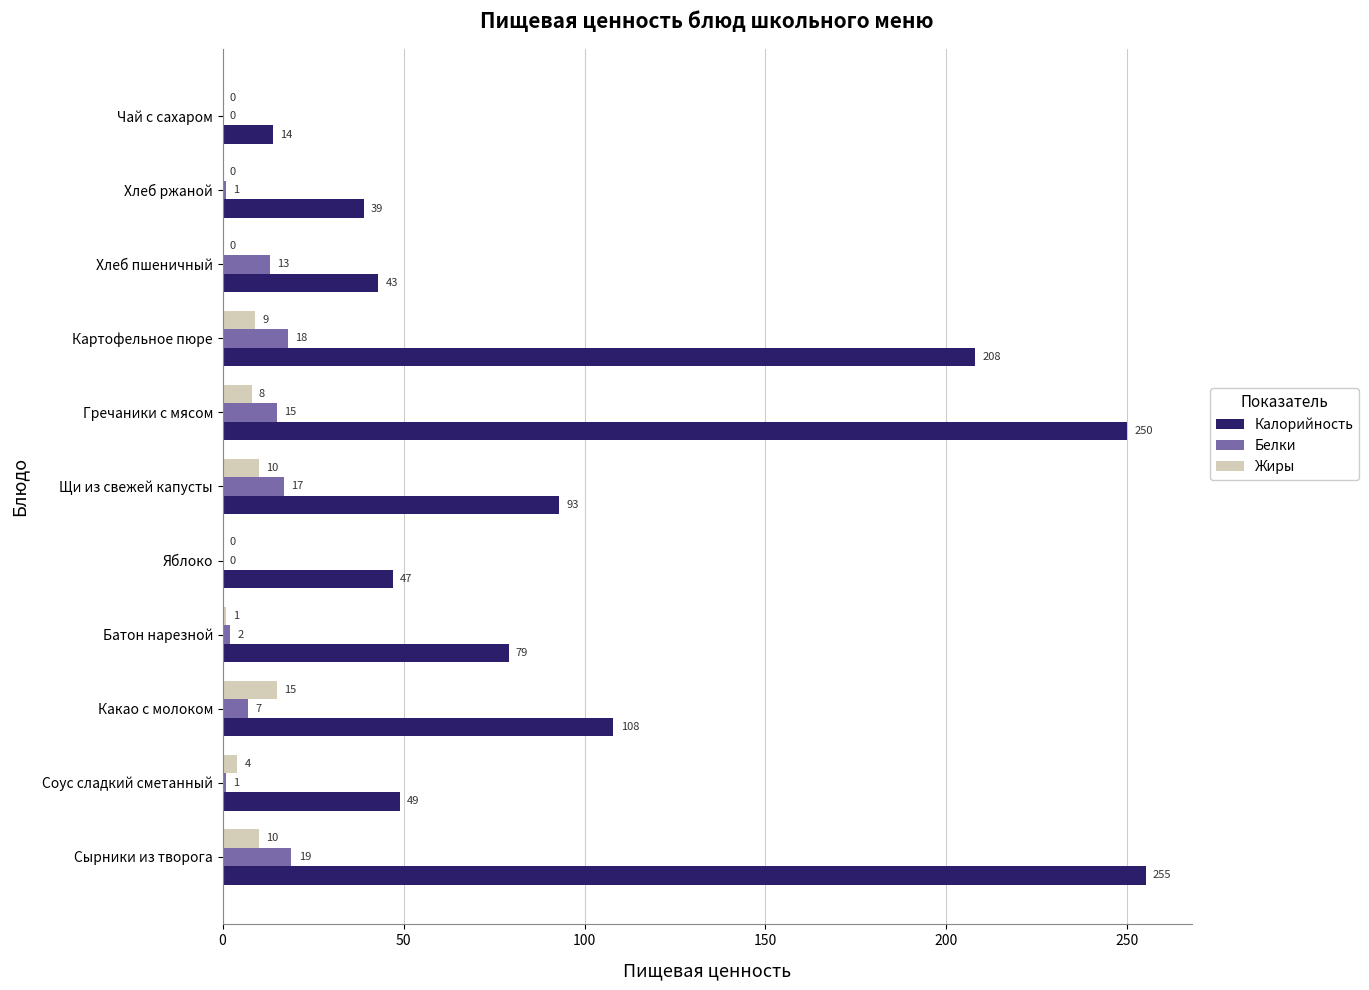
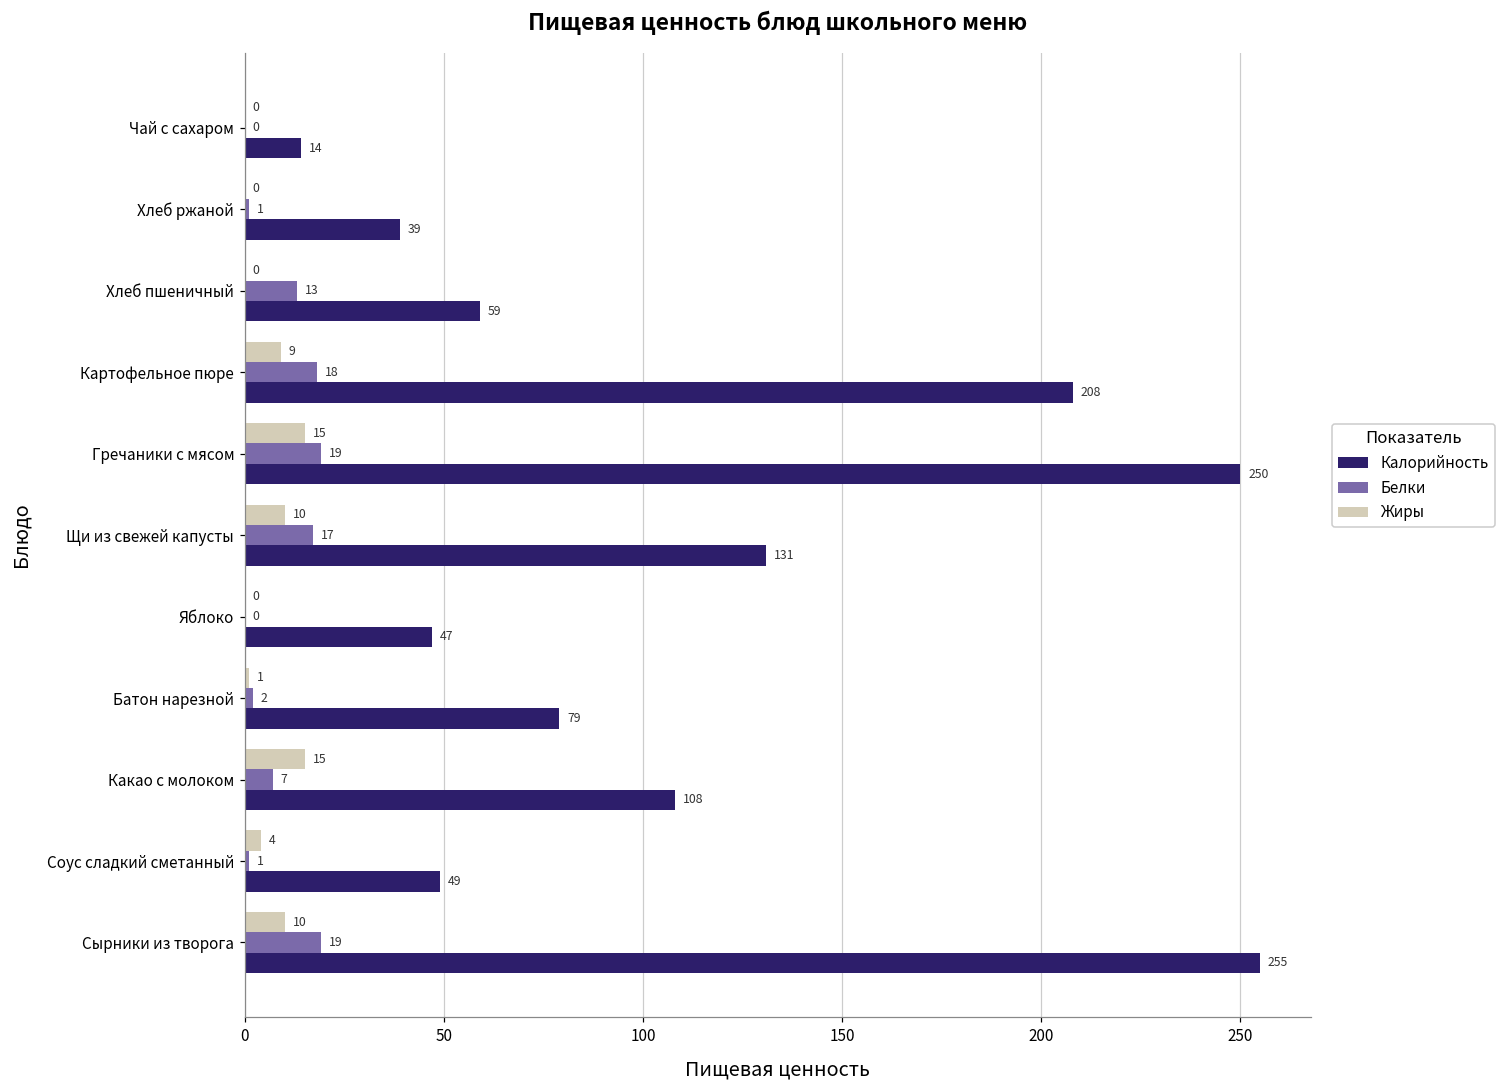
  {
    "Калорийность": {
      "Чай с сахаром": 14,
      "Хлеб ржаной": 39,
-     "Хлеб пшеничный": 43,
+     "Хлеб пшеничный": 59,
      "Картофельное пюре": 208,
      "Гречаники с мясом": 250,
-     "Щи из свежей капусты": 93,
+     "Щи из свежей капусты": 131,
      "Яблоко": 47,
      "Батон нарезной": 79,
      "Какао с молоком": 108,
      "Соус сладкий сметанный": 49,
      "Сырники из творога": 255
    },
    "Белки": {
      "Чай с сахаром": 0,
      "Хлеб ржаной": 1,
      "Хлеб пшеничный": 13,
      "Картофельное пюре": 18,
-     "Гречаники с мясом": 15,
+     "Гречаники с мясом": 19,
      "Щи из свежей капусты": 17,
      "Яблоко": 0,
      "Батон нарезной": 2,
      "Какао с молоком": 7,
      "Соус сладкий сметанный": 1,
      "Сырники из творога": 19
    },
    "Жиры": {
      "Чай с сахаром": 0,
      "Хлеб ржаной": 0,
      "Хлеб пшеничный": 0,
      "Картофельное пюре": 9,
-     "Гречаники с мясом": 8,
+     "Гречаники с мясом": 15,
      "Щи из свежей капусты": 10,
      "Яблоко": 0,
      "Батон нарезной": 1,
      "Какао с молоком": 15,
      "Соус сладкий сметанный": 4,
      "Сырники из творога": 10
    }
  }
